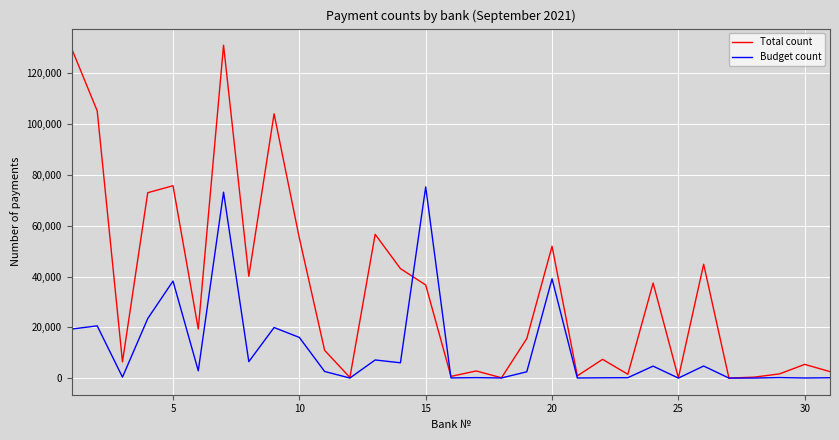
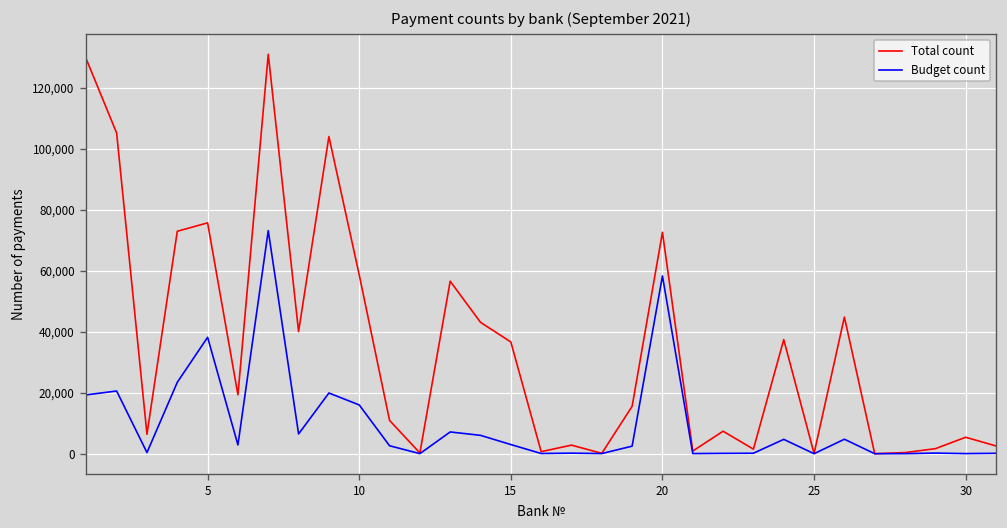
  {
    "Total count": {
      "5": "76,000",
-     "10": "55,000",
+     "10": "59,000",
      "15": "37,000",
-     "20": "52,000",
+     "20": "73,000",
      "30": "5,000"
    },
    "Budget count": {
      "5": "38,000",
      "10": "16,000",
-     "15": "75,000",
-     "20": "39,000",
+     "15": "3,000",
+     "20": "58,000",
      "30": "0"
    }
  }
